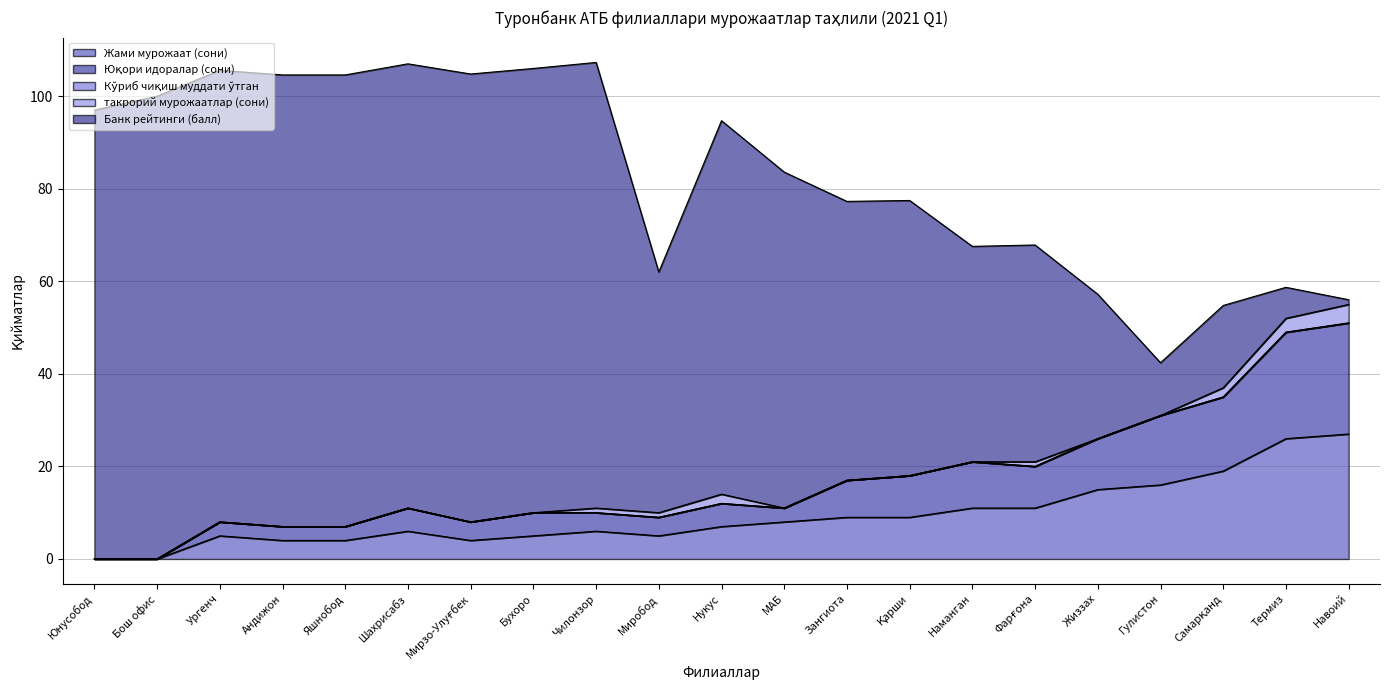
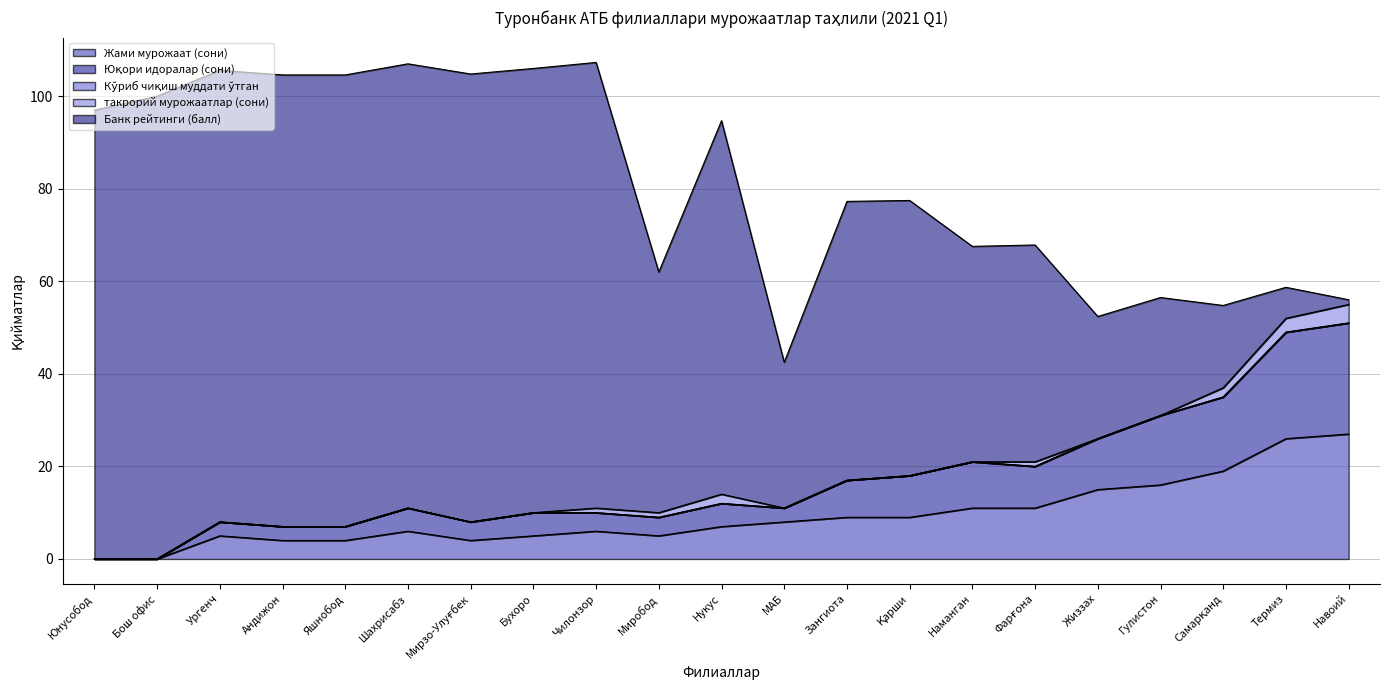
  {
    "Банк рейтинги (балл)": {
      "Андижон": 98,
      "Яшнобод": 98,
      "Шахрисабз": 96,
      "Мирзо-Улуғбек": 97,
      "Бухоро": 96,
      "Чилонзор": 96,
      "Миробод": 52,
      "Нукус": 81,
-     "МАБ": 73,
+     "МАБ": 32,
      "Зангиота": 60,
      "Қарши": 59,
      "Наманган": 47,
      "Фарғона": 47,
-     "Жиззах": 31,
-     "Гулистон": 11,
+     "Жиззах": 26,
+     "Гулистон": 26,
      "Самарқанд": 18,
      "Термиз": 7,
      "Навоий": 1
    }
  }
